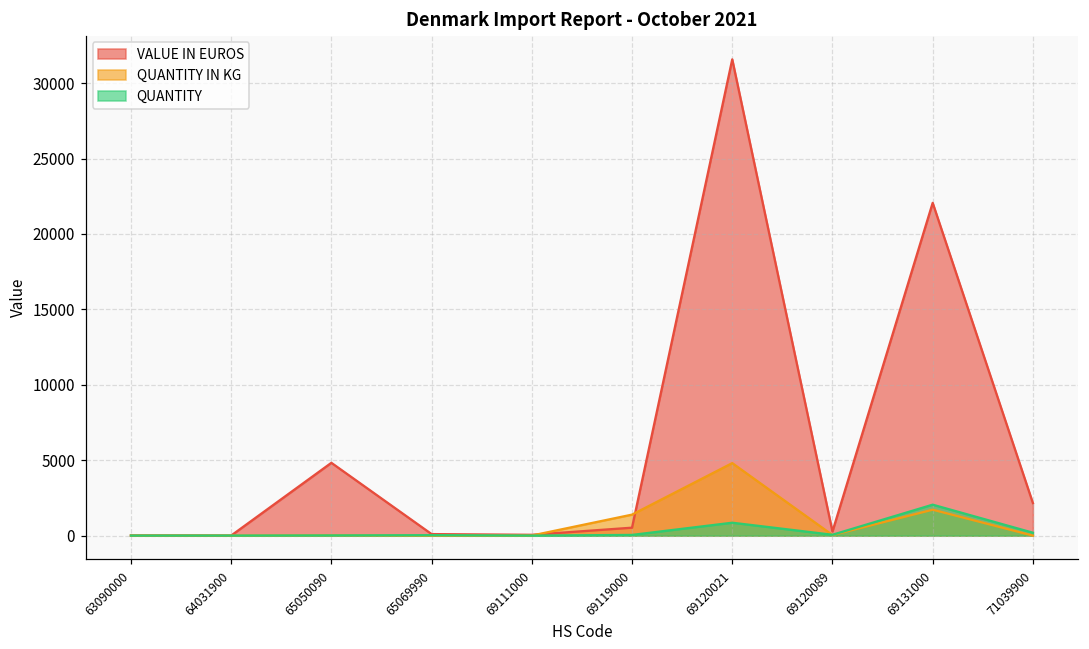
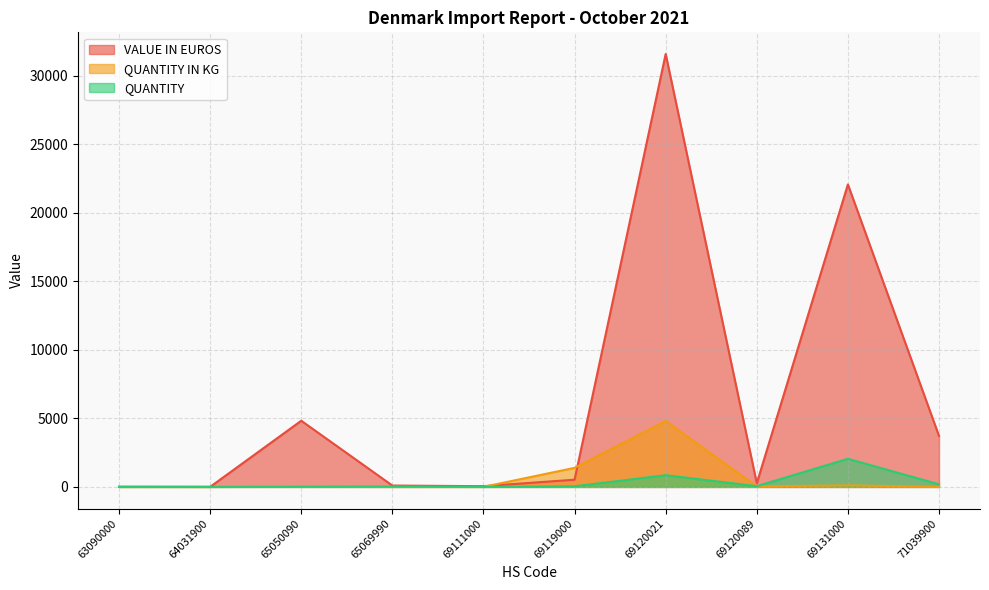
  {
    "VALUE IN EUROS": {
      "65050090": 4800,
      "69119000": 500,
      "69120021": 31600,
      "69120089": 300,
      "69131000": 22100,
-     "71039900": 2200
+     "71039900": 3700
    },
    "QUANTITY IN KG": {
      "69119000": 1400,
      "69120021": 4800,
-     "69131000": 1700,
+     "69131000": 100,
      "71039900": 0
    },
    "QUANTITY": {
      "69119000": 0,
      "69120021": 900,
      "69131000": 2100,
      "71039900": 200
    }
  }
